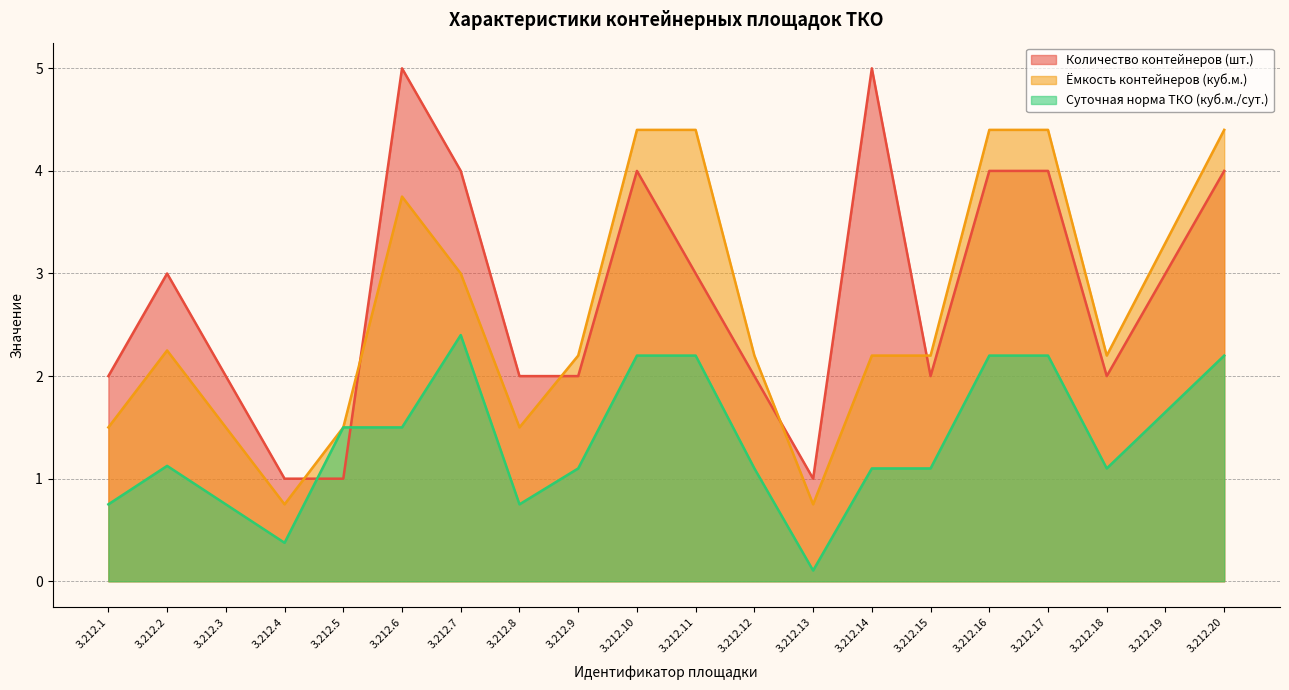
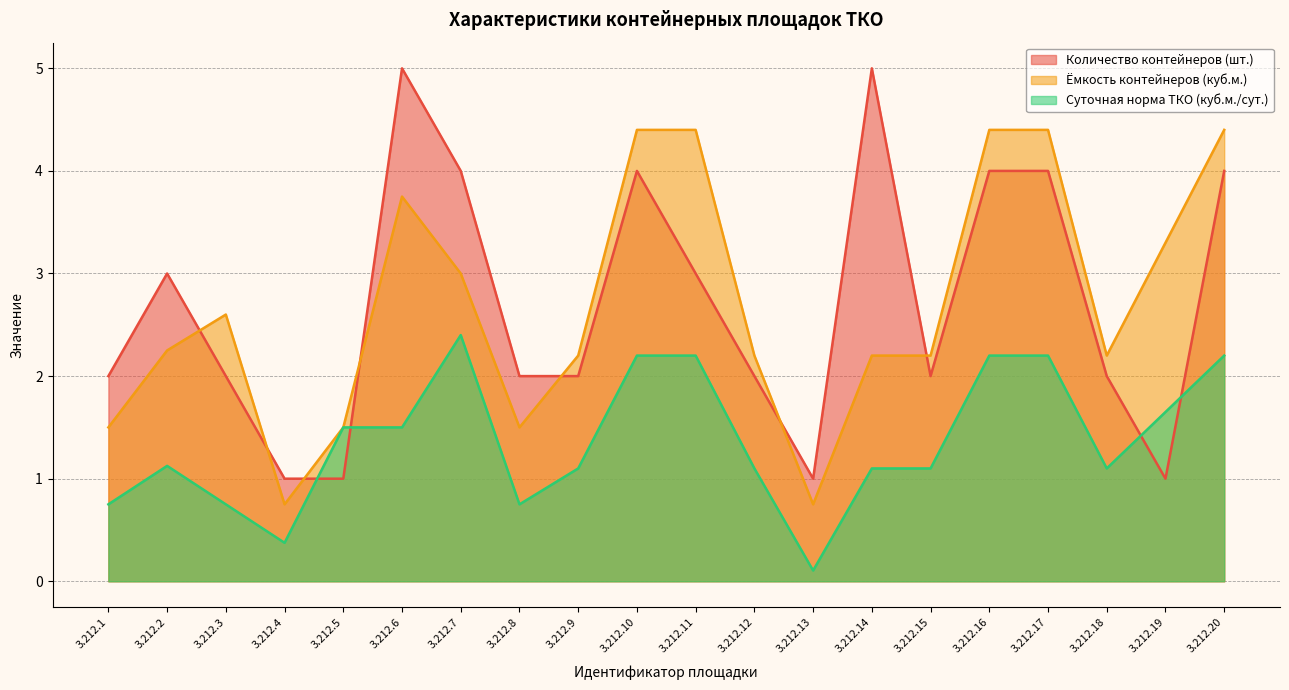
  {
    "Количество контейнеров (шт.)": {
      "3.212.1": 2,
      "3.212.2": 3,
      "3.212.3": 2,
      "3.212.4": 1,
      "3.212.5": 1,
      "3.212.6": 5,
      "3.212.7": 4,
      "3.212.8": 2,
      "3.212.9": 2,
      "3.212.10": 4,
      "3.212.11": 3,
      "3.212.12": 2,
      "3.212.13": 1,
      "3.212.14": 5,
      "3.212.15": 2,
      "3.212.16": 4,
      "3.212.17": 4,
      "3.212.18": 2,
-     "3.212.19": 3,
+     "3.212.19": 1,
      "3.212.20": 4
    },
    "Ёмкость контейнеров (куб.м.)": {
      "3.212.1": 1.5,
      "3.212.2": 2.25,
-     "3.212.3": 1.5,
+     "3.212.3": 2.6,
      "3.212.4": 0.75,
      "3.212.6": 3.75,
      "3.212.7": 3.0,
      "3.212.8": 1.5,
      "3.212.9": 2.2,
      "3.212.10": 4.4,
      "3.212.11": 4.4,
      "3.212.12": 2.2,
      "3.212.13": 0.75,
      "3.212.14": 2.2,
      "3.212.15": 2.2,
      "3.212.16": 4.4,
      "3.212.17": 4.4,
      "3.212.18": 2.2,
      "3.212.19": 3.3,
      "3.212.20": 4.4
    },
    "Суточная норма ТКО (куб.м./сут.)": {
      "3.212.1": 0.75,
      "3.212.2": 1.13,
      "3.212.3": 0.75,
      "3.212.4": 0.38,
      "3.212.6": 1.5,
      "3.212.7": 2.4,
      "3.212.8": 0.75,
      "3.212.9": 1.1,
      "3.212.10": 2.2,
      "3.212.11": 2.2,
      "3.212.12": 1.1,
      "3.212.13": 0.1,
      "3.212.14": 1.1,
      "3.212.15": 1.1,
      "3.212.16": 2.2,
      "3.212.17": 2.2,
      "3.212.18": 1.1,
      "3.212.19": 1.65,
      "3.212.20": 2.2
    }
  }
